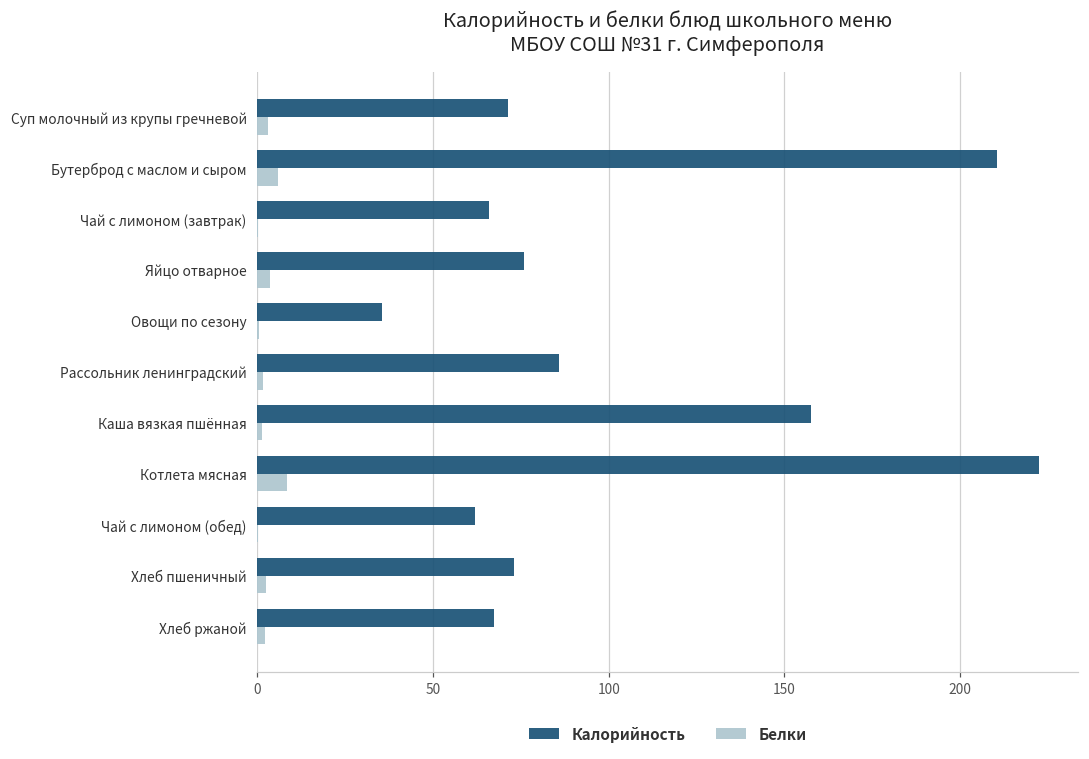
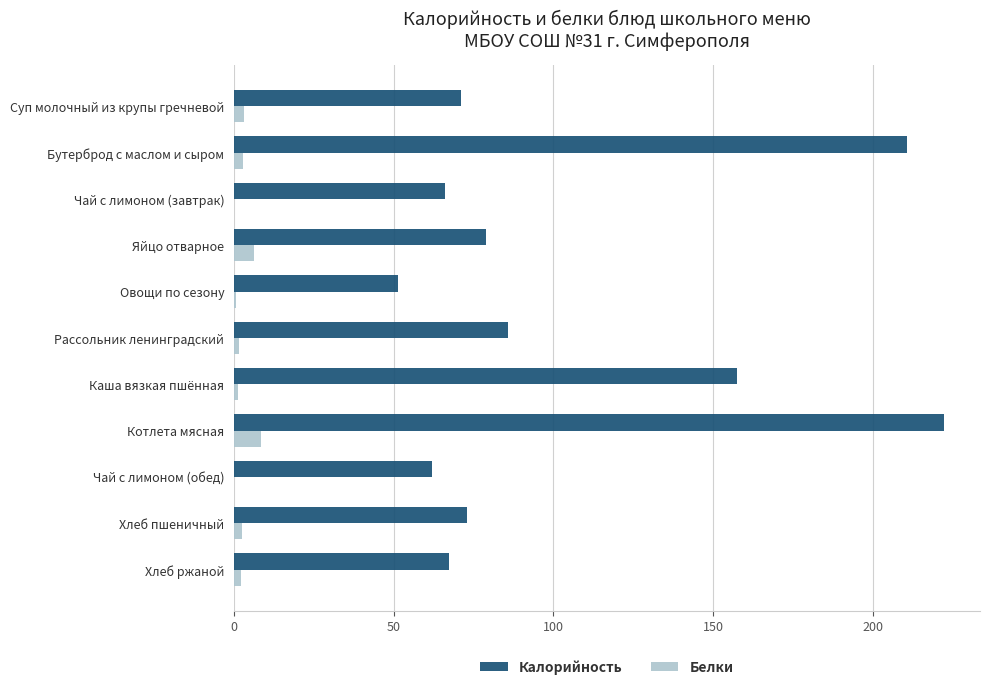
  {
    "Калорийность": {
      "Суп молочный из крупы гречневой": 71,
      "Бутерброд с маслом и сыром": 211,
      "Чай с лимоном (завтрак)": 66,
-     "Яйцо отварное": 76,
-     "Овощи по сезону": 36,
+     "Яйцо отварное": 79,
+     "Овощи по сезону": 52,
      "Рассольник ленинградский": 86,
      "Каша вязкая пшённая": 158,
      "Котлета мясная": 222,
      "Чай с лимоном (обед)": 62,
      "Хлеб пшеничный": 73,
      "Хлеб ржаной": 67
    },
    "Белки": {
      "Суп молочный из крупы гречневой": 3,
-     "Бутерброд с маслом и сыром": 6,
-     "Яйцо отварное": 4,
+     "Бутерброд с маслом и сыром": 3,
+     "Яйцо отварное": 6,
      "Рассольник ленинградский": 2,
      "Каша вязкая пшённая": 1,
      "Котлета мясная": 8,
      "Хлеб пшеничный": 2,
      "Хлеб ржаной": 2
    }
  }
